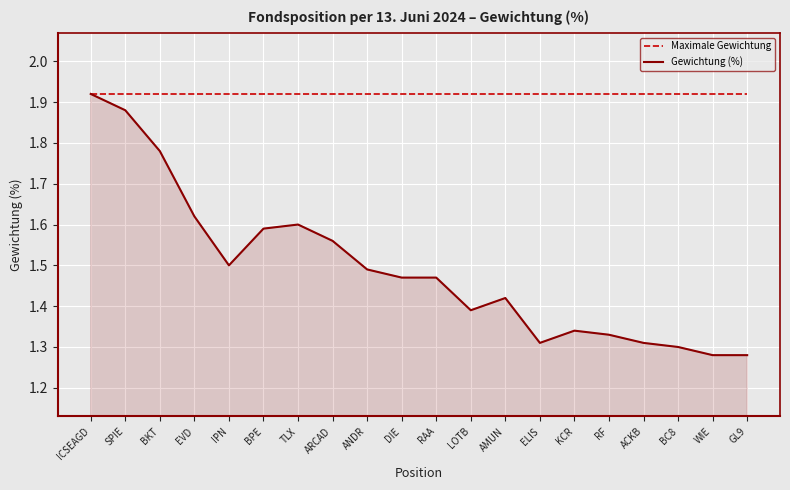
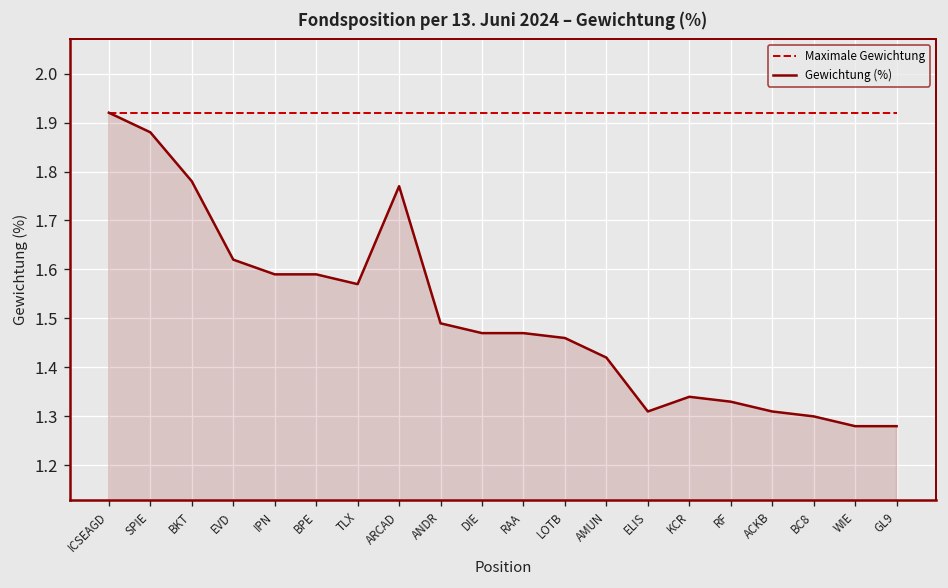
  {
    "Maximale Gewichtung": {
      "SPIE": 1.92,
      "BKT": 1.92,
      "EVD": 1.92,
      "IPN": 1.92,
      "BPE": 1.92,
      "TLX": 1.92,
      "ARCAD": 1.92,
      "ANDR": 1.92,
      "DIE": 1.92,
      "RAA": 1.92,
      "LOTB": 1.92,
      "AMUN": 1.92,
      "ELIS": 1.92,
      "KCR": 1.92,
      "RF": 1.92,
      "ACKB": 1.92,
      "BC8": 1.92,
      "WIE": 1.92,
      "GL9": 1.92
    },
    "Gewichtung (%)": {
      "SPIE": 1.88,
      "BKT": 1.78,
      "EVD": 1.62,
-     "IPN": 1.50,
+     "IPN": 1.59,
      "BPE": 1.59,
-     "TLX": 1.60,
-     "ARCAD": 1.56,
+     "TLX": 1.57,
+     "ARCAD": 1.77,
      "ANDR": 1.49,
      "DIE": 1.47,
      "RAA": 1.47,
-     "LOTB": 1.39,
+     "LOTB": 1.46,
      "AMUN": 1.42,
      "ELIS": 1.31,
      "KCR": 1.34,
      "RF": 1.33,
      "ACKB": 1.31,
      "BC8": 1.30,
      "WIE": 1.28,
      "GL9": 1.28
    }
  }
